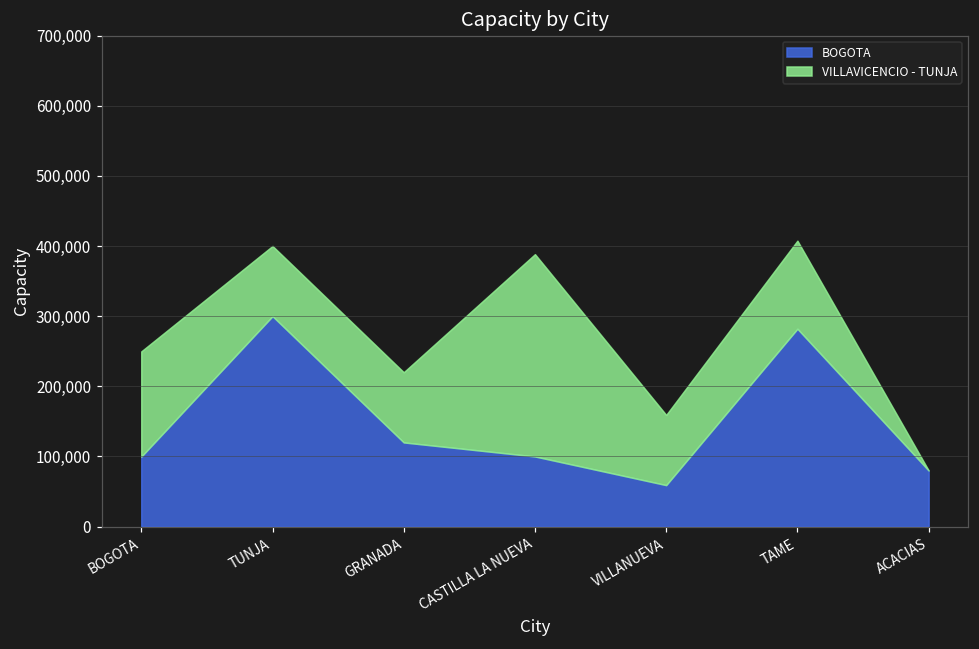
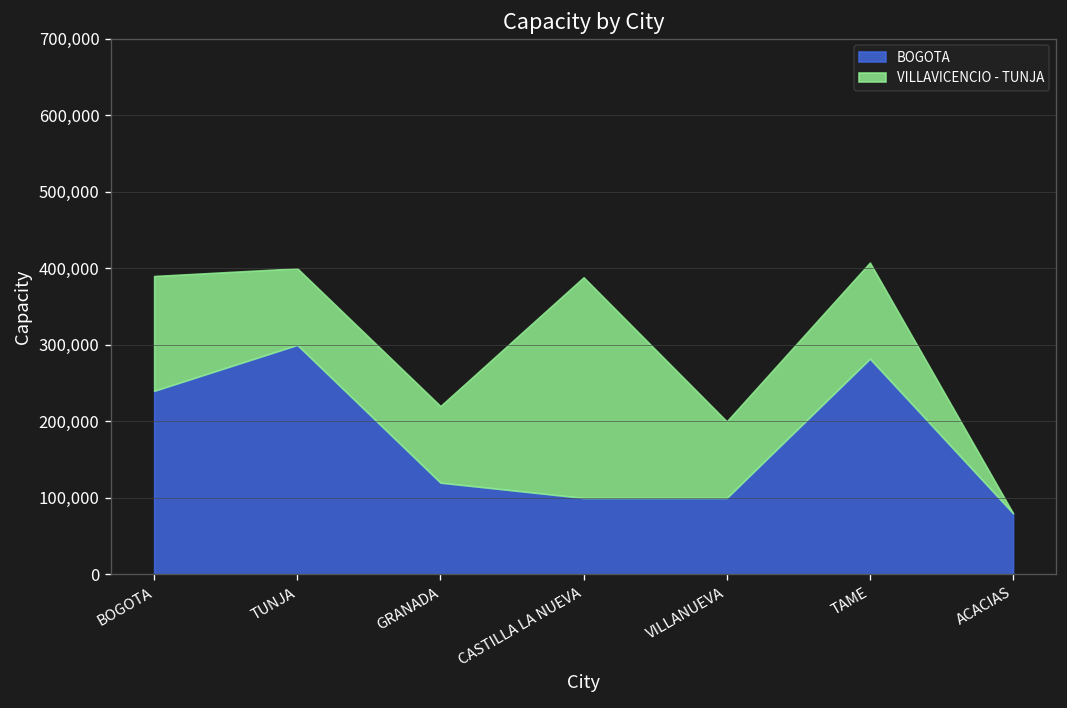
  {
    "BOGOTA": {
-     "BOGOTA": "100,000",
+     "BOGOTA": "240,000",
      "TUNJA": "300,000",
      "GRANADA": "120,000",
      "CASTILLA LA NUEVA": "100,000",
-     "VILLANUEVA": "60,000",
+     "VILLANUEVA": "100,000",
      "TAME": "280,000"
    },
    "VILLAVICENCIO - TUNJA": {
      "BOGOTA": "150,000",
      "TUNJA": "100,000",
      "GRANADA": "100,000",
      "CASTILLA LA NUEVA": "290,000",
      "VILLANUEVA": "100,000",
      "TAME": "130,000"
    }
  }
